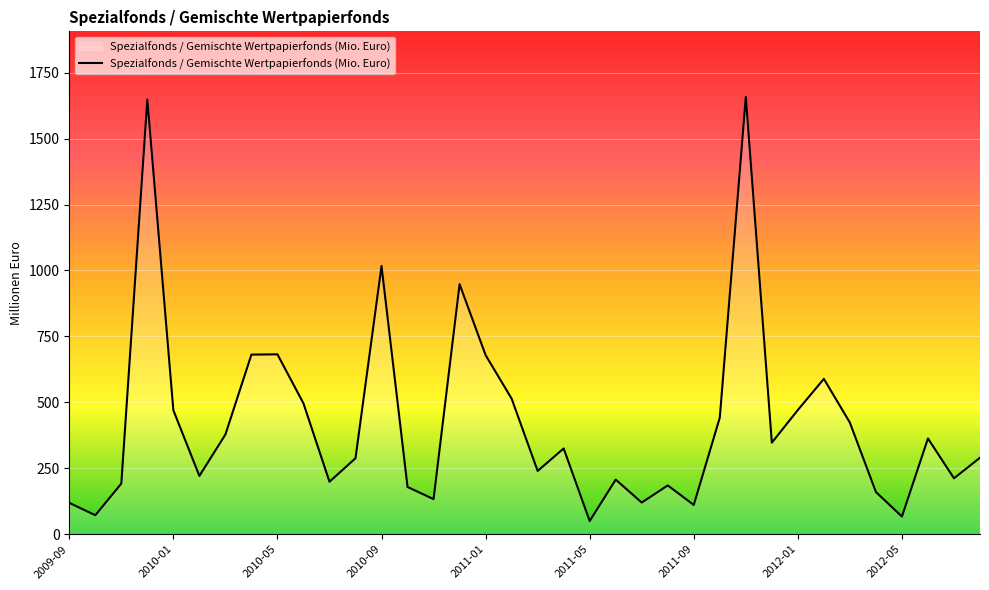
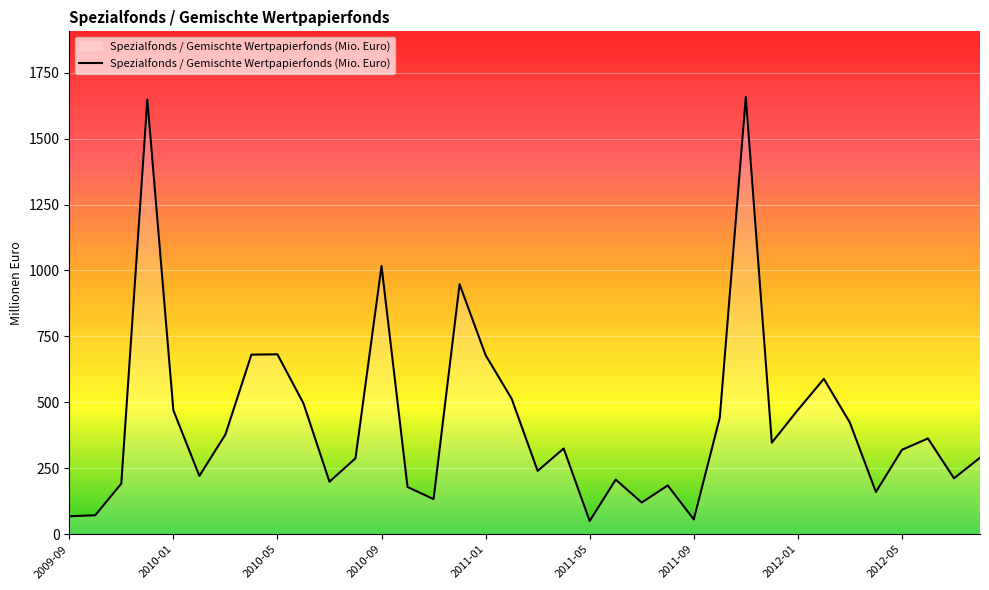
  {
-   "2009-09": 120,
+   "2009-09": 70,
    "2010-01": 470,
    "2010-05": 680,
    "2010-09": 1020,
    "2011-01": 680,
    "2011-05": 50,
-   "2011-09": 110,
+   "2011-09": 60,
    "2012-01": 470,
-   "2012-05": 70
+   "2012-05": 320
  }
